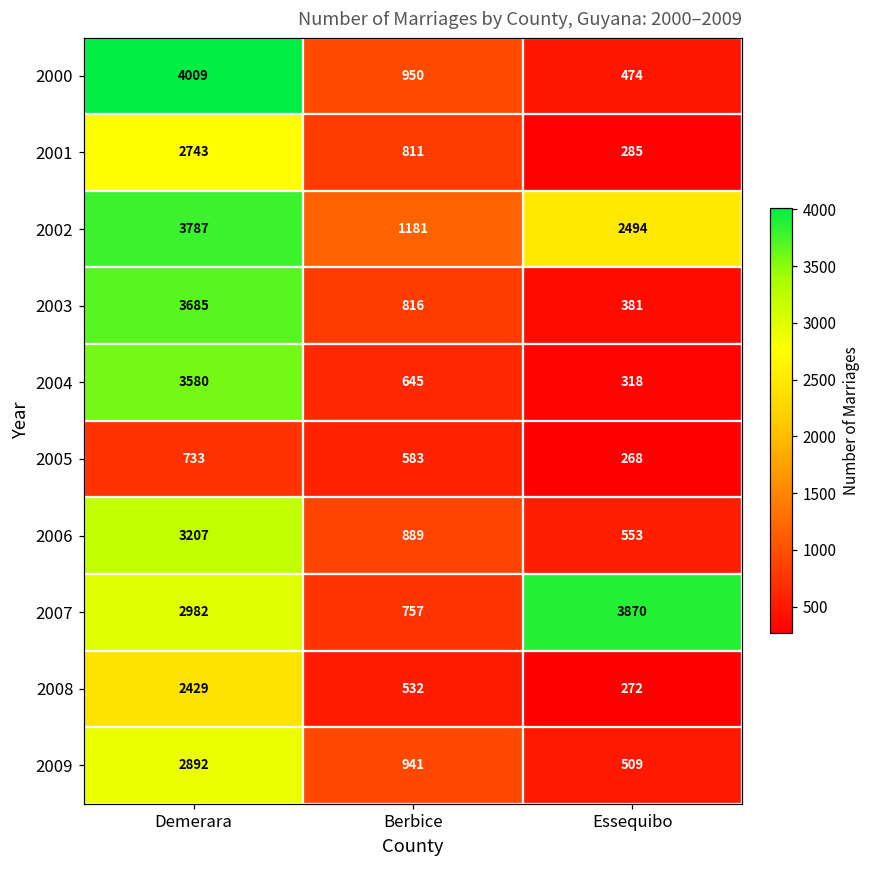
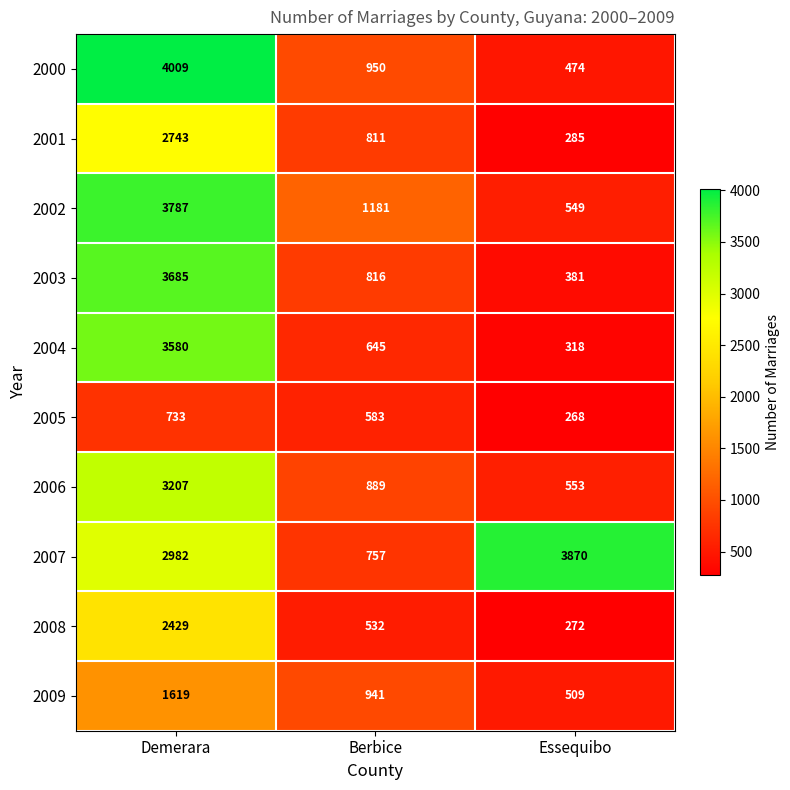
  {
    "2000": {
      "Demerara": 4009,
      "Berbice": 950,
      "Essequibo": 474
    },
    "2001": {
      "Demerara": 2743,
      "Berbice": 811,
      "Essequibo": 285
    },
    "2002": {
      "Demerara": 3787,
      "Berbice": 1181,
-     "Essequibo": 2494
+     "Essequibo": 549
    },
    "2003": {
      "Demerara": 3685,
      "Berbice": 816,
      "Essequibo": 381
    },
    "2004": {
      "Demerara": 3580,
      "Berbice": 645,
      "Essequibo": 318
    },
    "2005": {
      "Demerara": 733,
      "Berbice": 583,
      "Essequibo": 268
    },
    "2006": {
      "Demerara": 3207,
      "Berbice": 889,
      "Essequibo": 553
    },
    "2007": {
      "Demerara": 2982,
      "Berbice": 757,
      "Essequibo": 3870
    },
    "2008": {
      "Demerara": 2429,
      "Berbice": 532,
      "Essequibo": 272
    },
    "2009": {
-     "Demerara": 2892,
+     "Demerara": 1619,
      "Berbice": 941,
      "Essequibo": 509
    }
  }
